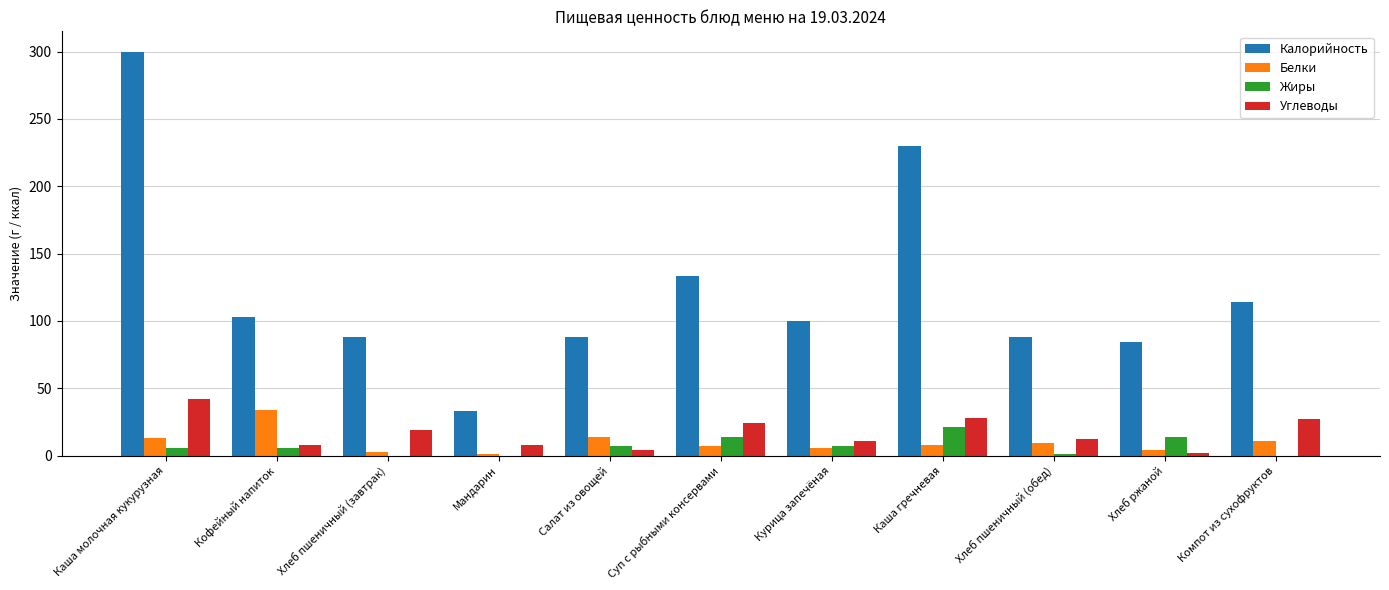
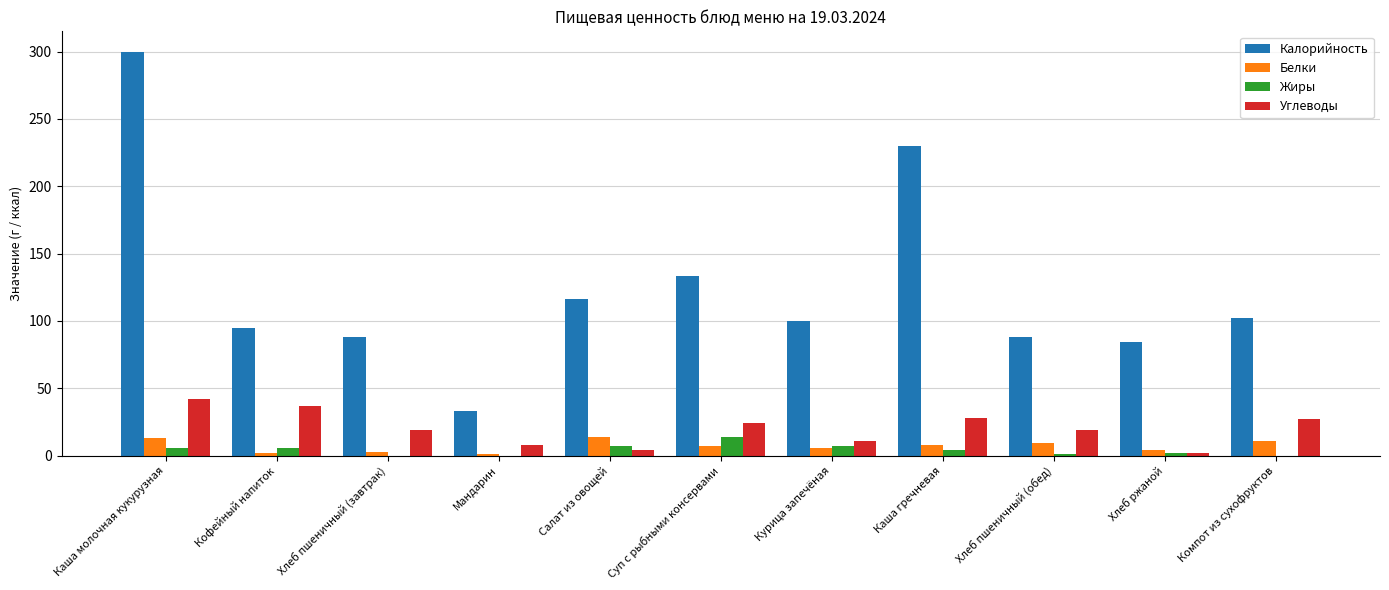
  {
    "Калорийность": {
      "Каша молочная кукурузная": 300,
-     "Кофейный напиток": 103,
+     "Кофейный напиток": 95,
      "Хлеб пшеничный (завтрак)": 88,
      "Мандарин": 33,
-     "Салат из овощей": 88,
+     "Салат из овощей": 116,
      "Суп с рыбными консервами": 133,
      "Курица запечёная": 100,
      "Каша гречневая": 230,
      "Хлеб пшеничный (обед)": 88,
      "Хлеб ржаной": 84,
-     "Компот из сухофруктов": 114
+     "Компот из сухофруктов": 102
    },
    "Белки": {
      "Каша молочная кукурузная": 13,
-     "Кофейный напиток": 34,
+     "Кофейный напиток": 2,
      "Хлеб пшеничный (завтрак)": 3,
      "Салат из овощей": 14,
      "Суп с рыбными консервами": 7,
      "Курица запечёная": 6,
      "Каша гречневая": 8,
      "Хлеб пшеничный (обед)": 9,
      "Хлеб ржаной": 4,
      "Компот из сухофруктов": 11
    },
    "Жиры": {
      "Каша молочная кукурузная": 6,
      "Кофейный напиток": 6,
      "Хлеб пшеничный (завтрак)": 0,
      "Мандарин": 0,
      "Салат из овощей": 7,
      "Суп с рыбными консервами": 14,
      "Курица запечёная": 7,
-     "Каша гречневая": 21,
-     "Хлеб ржаной": 14,
+     "Каша гречневая": 4,
+     "Хлеб ржаной": 2,
      "Компот из сухофруктов": 0
    },
    "Углеводы": {
      "Каша молочная кукурузная": 42,
-     "Кофейный напиток": 8,
+     "Кофейный напиток": 37,
      "Хлеб пшеничный (завтрак)": 19,
      "Мандарин": 8,
      "Салат из овощей": 4,
      "Суп с рыбными консервами": 24,
      "Курица запечёная": 11,
      "Каша гречневая": 28,
-     "Хлеб пшеничный (обед)": 12,
+     "Хлеб пшеничный (обед)": 19,
      "Хлеб ржаной": 2,
      "Компот из сухофруктов": 27
    }
  }
